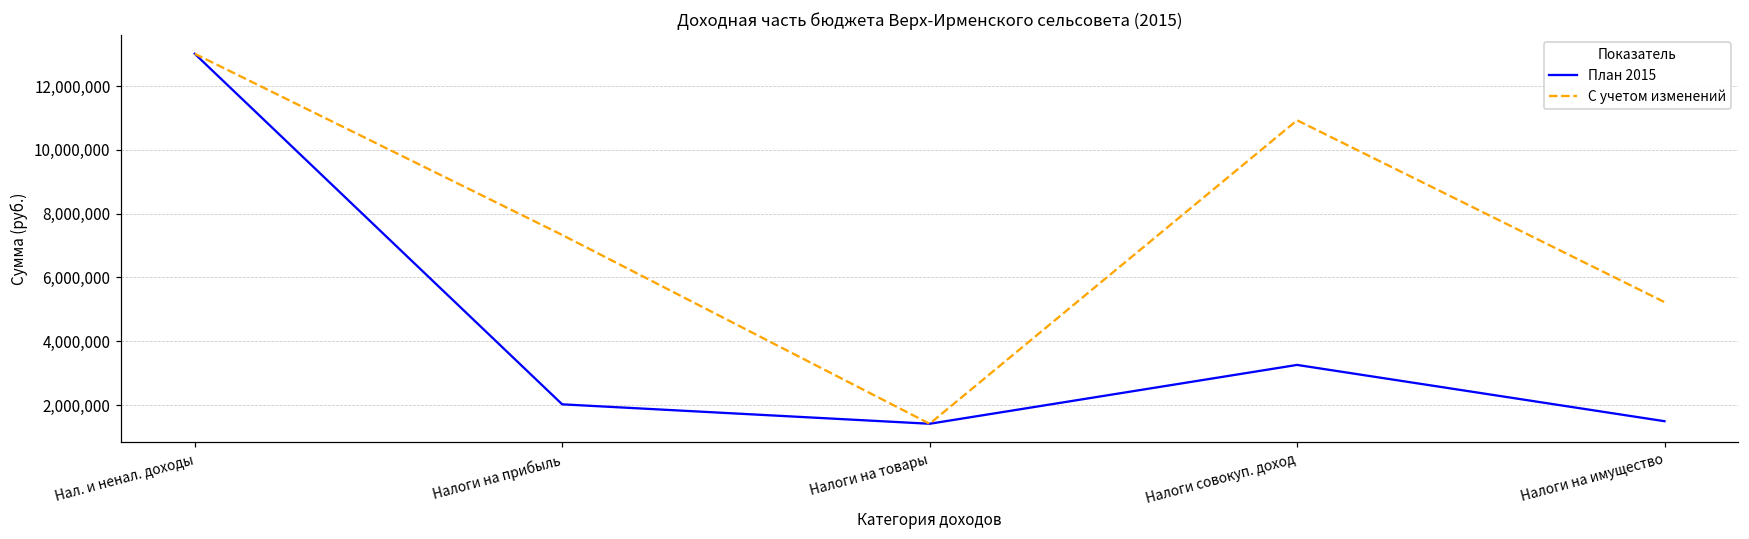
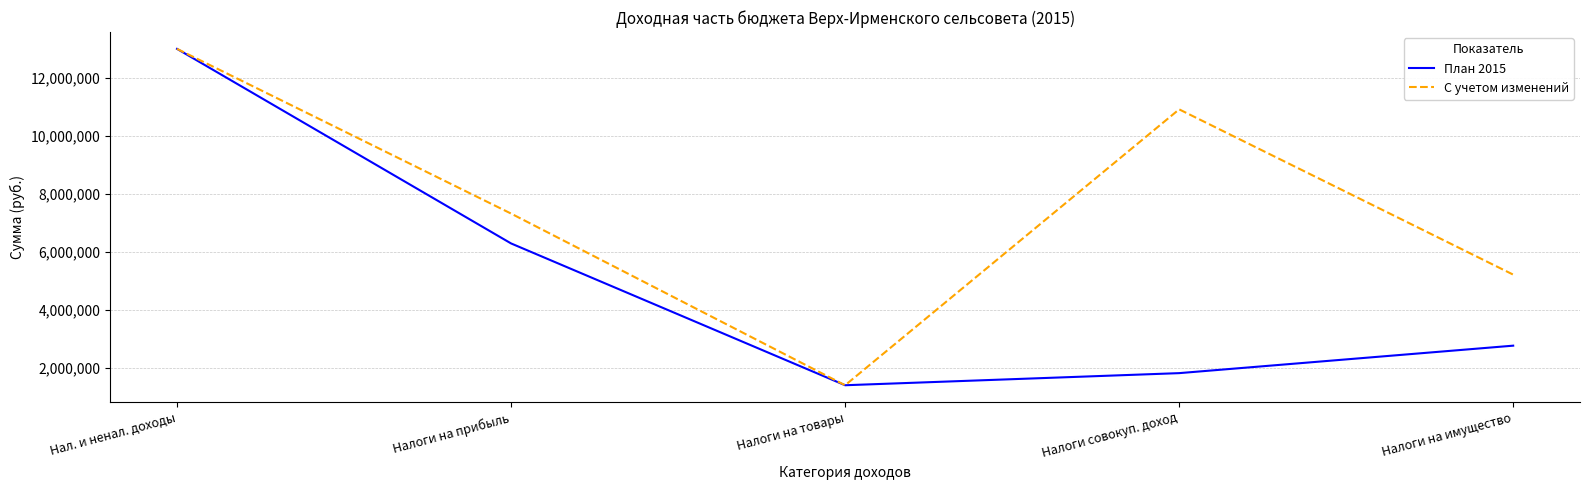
  {
    "План 2015": {
-     "Налоги на прибыль": "2,000,000",
-     "Налоги совокуп. доход": "3,300,000",
-     "Налоги на имущество": "1,500,000"
+     "Налоги на прибыль": "6,300,000",
+     "Налоги совокуп. доход": "1,800,000",
+     "Налоги на имущество": "2,800,000"
    },
    "С учетом изменений": {
      "Налоги на прибыль": "7,300,000",
      "Налоги совокуп. доход": "10,900,000",
      "Налоги на имущество": "5,200,000"
    }
  }
